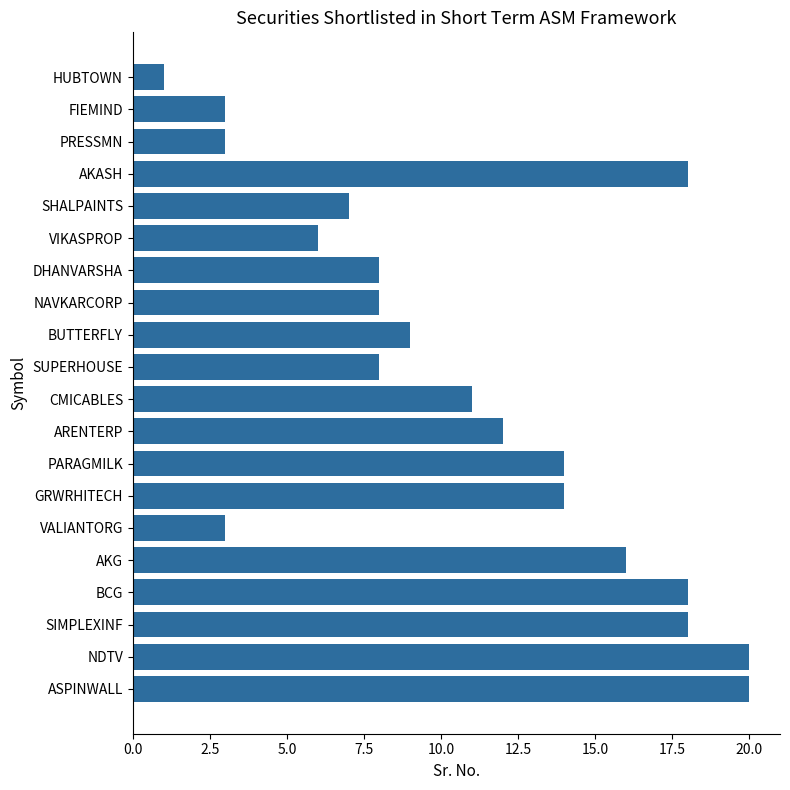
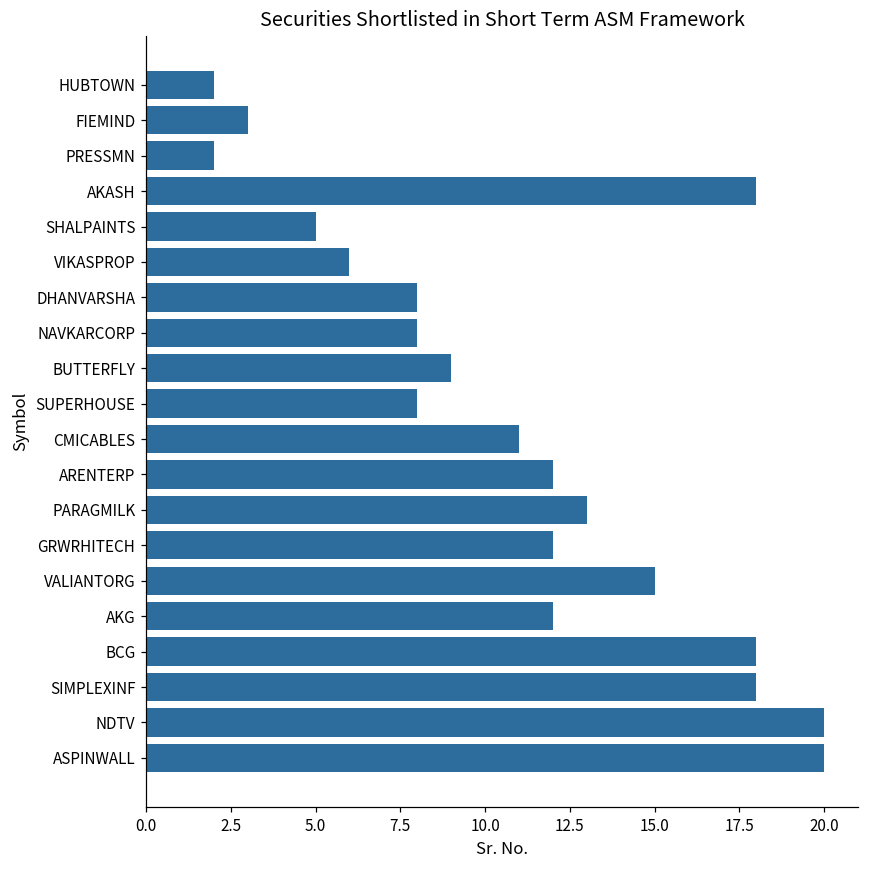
  {
-   "HUBTOWN": 1,
+   "HUBTOWN": 2,
    "FIEMIND": 3,
-   "PRESSMN": 3,
+   "PRESSMN": 2,
    "AKASH": 18,
-   "SHALPAINTS": 7,
+   "SHALPAINTS": 5,
    "VIKASPROP": 6,
    "DHANVARSHA": 8,
    "NAVKARCORP": 8,
    "BUTTERFLY": 9,
    "SUPERHOUSE": 8,
    "CMICABLES": 11,
    "ARENTERP": 12,
-   "PARAGMILK": 14,
-   "GRWRHITECH": 14,
-   "VALIANTORG": 3,
-   "AKG": 16,
+   "PARAGMILK": 13,
+   "GRWRHITECH": 12,
+   "VALIANTORG": 15,
+   "AKG": 12,
    "BCG": 18,
    "SIMPLEXINF": 18,
    "NDTV": 20,
    "ASPINWALL": 20
  }
